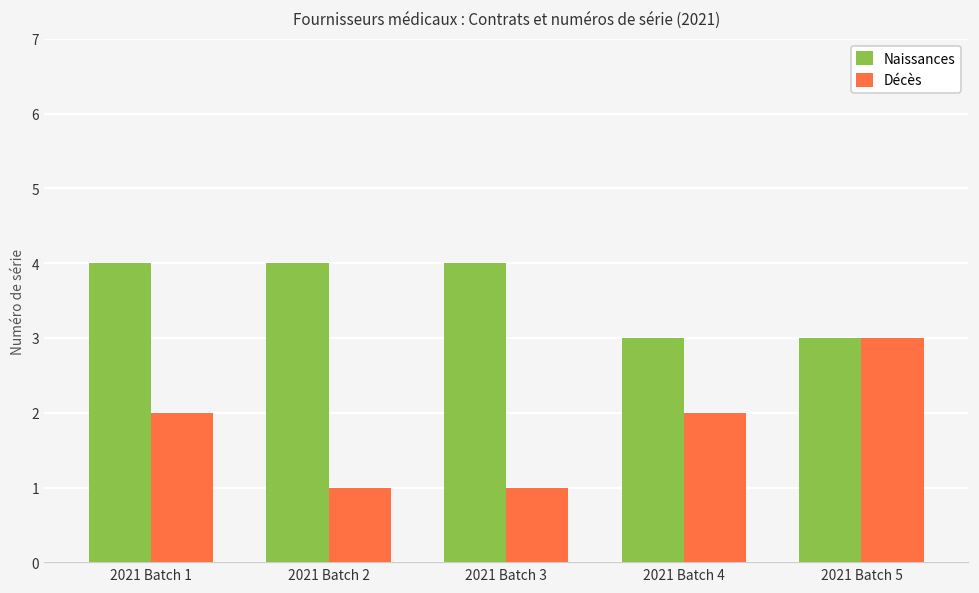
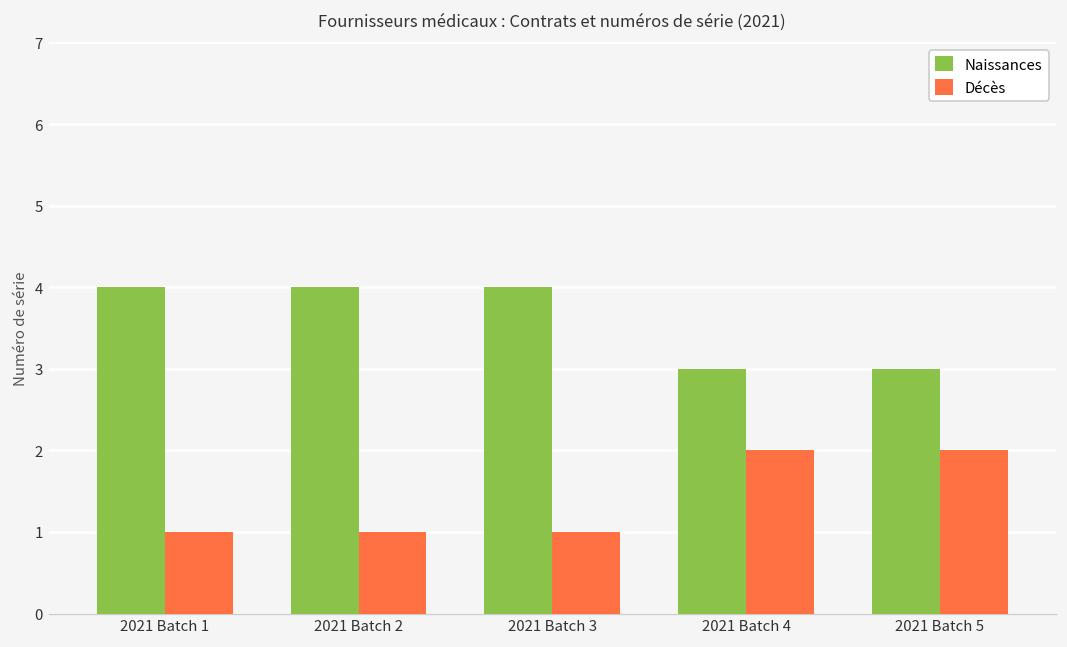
  {
    "Naissances": {
      "2021 Batch 1": 4,
      "2021 Batch 2": 4,
      "2021 Batch 3": 4,
      "2021 Batch 4": 3,
      "2021 Batch 5": 3
    },
    "Décès": {
-     "2021 Batch 1": 2,
+     "2021 Batch 1": 1,
      "2021 Batch 2": 1,
      "2021 Batch 3": 1,
      "2021 Batch 4": 2,
-     "2021 Batch 5": 3
+     "2021 Batch 5": 2
    }
  }
